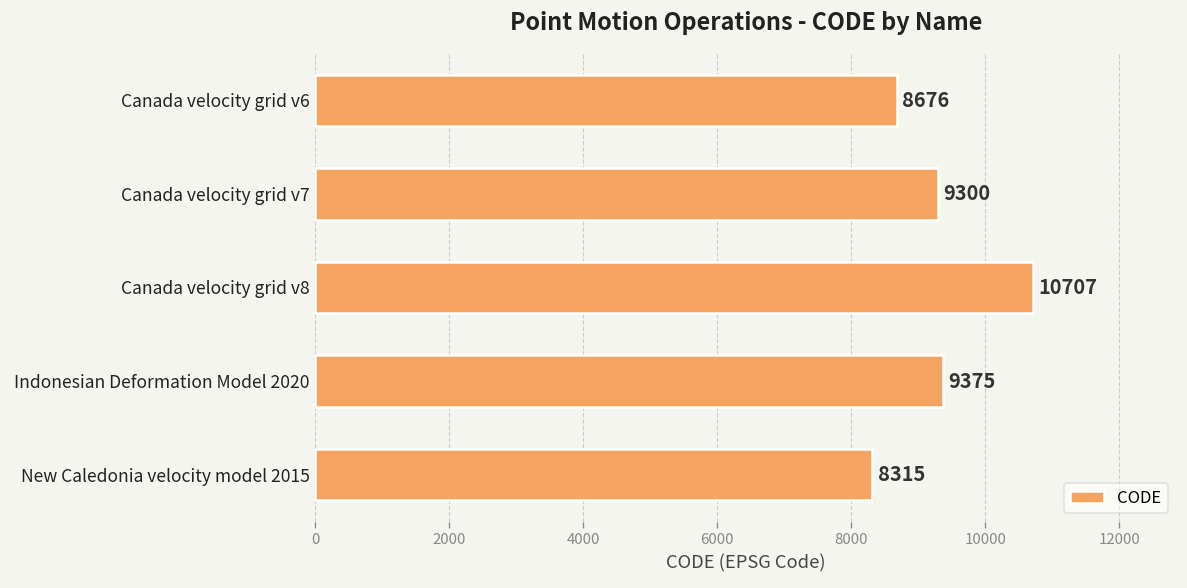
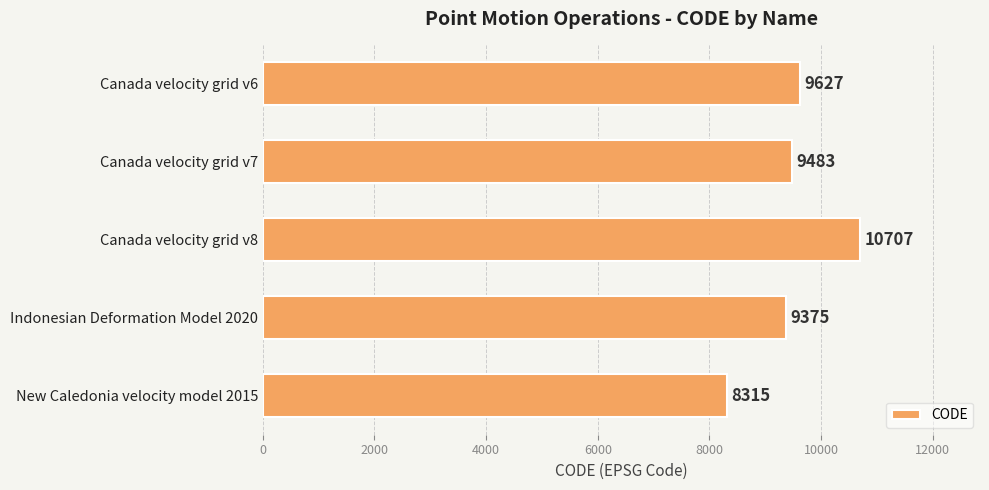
  {
-   "Canada velocity grid v6": 8676,
-   "Canada velocity grid v7": 9300,
+   "Canada velocity grid v6": 9627,
+   "Canada velocity grid v7": 9483,
    "Canada velocity grid v8": 10707,
    "Indonesian Deformation Model 2020": 9375,
    "New Caledonia velocity model 2015": 8315
  }
